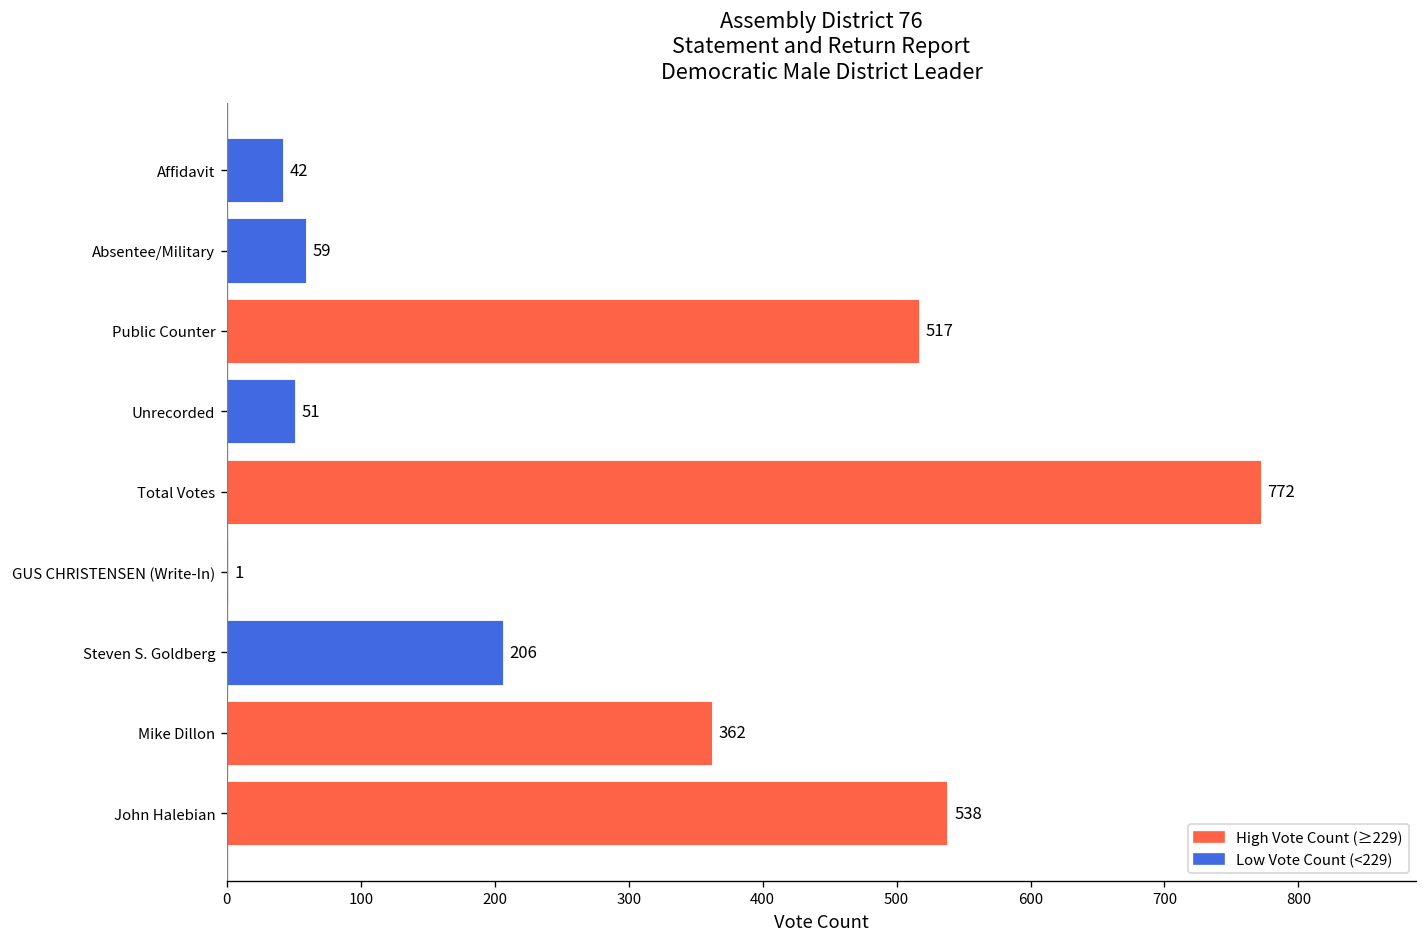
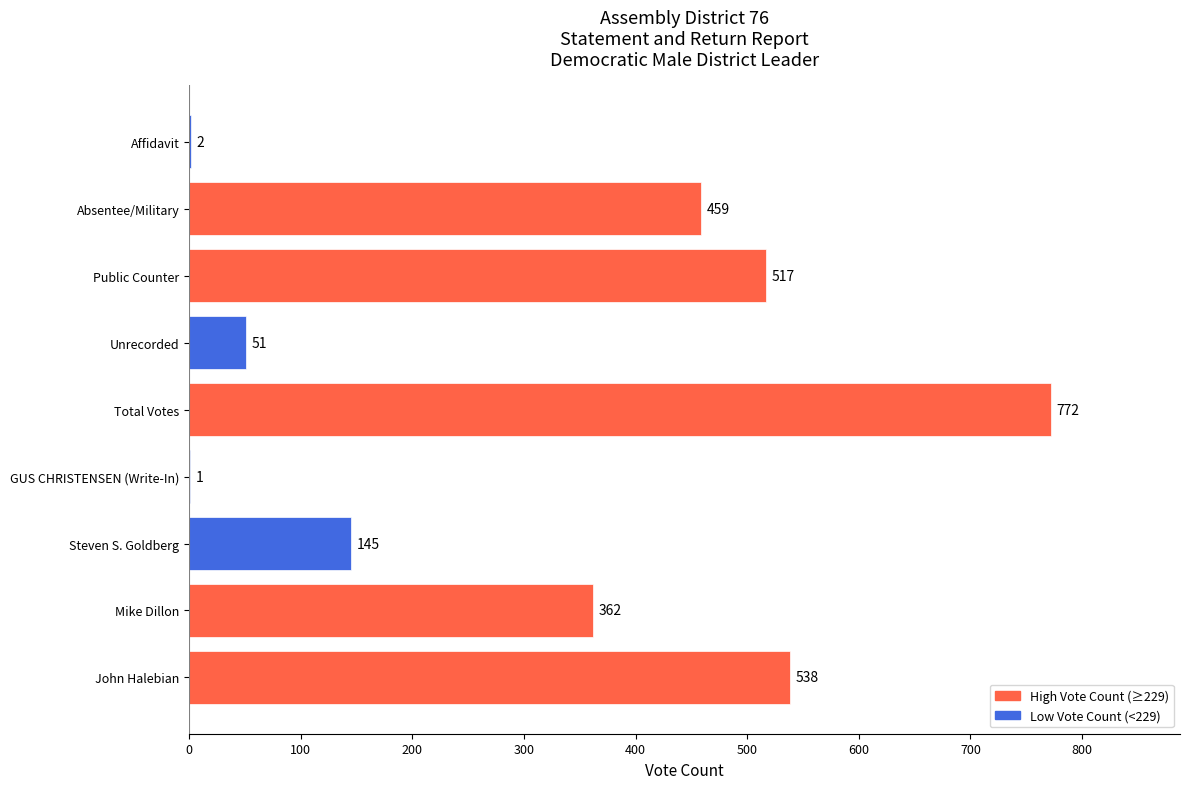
  {
-   "Affidavit": 42,
-   "Absentee/Military": 59,
+   "Affidavit": 2,
+   "Absentee/Military": 459,
    "Public Counter": 517,
    "Unrecorded": 51,
    "Total Votes": 772,
    "GUS CHRISTENSEN (Write-In)": 1,
-   "Steven S. Goldberg": 206,
+   "Steven S. Goldberg": 145,
    "Mike Dillon": 362,
    "John Halebian": 538
  }
